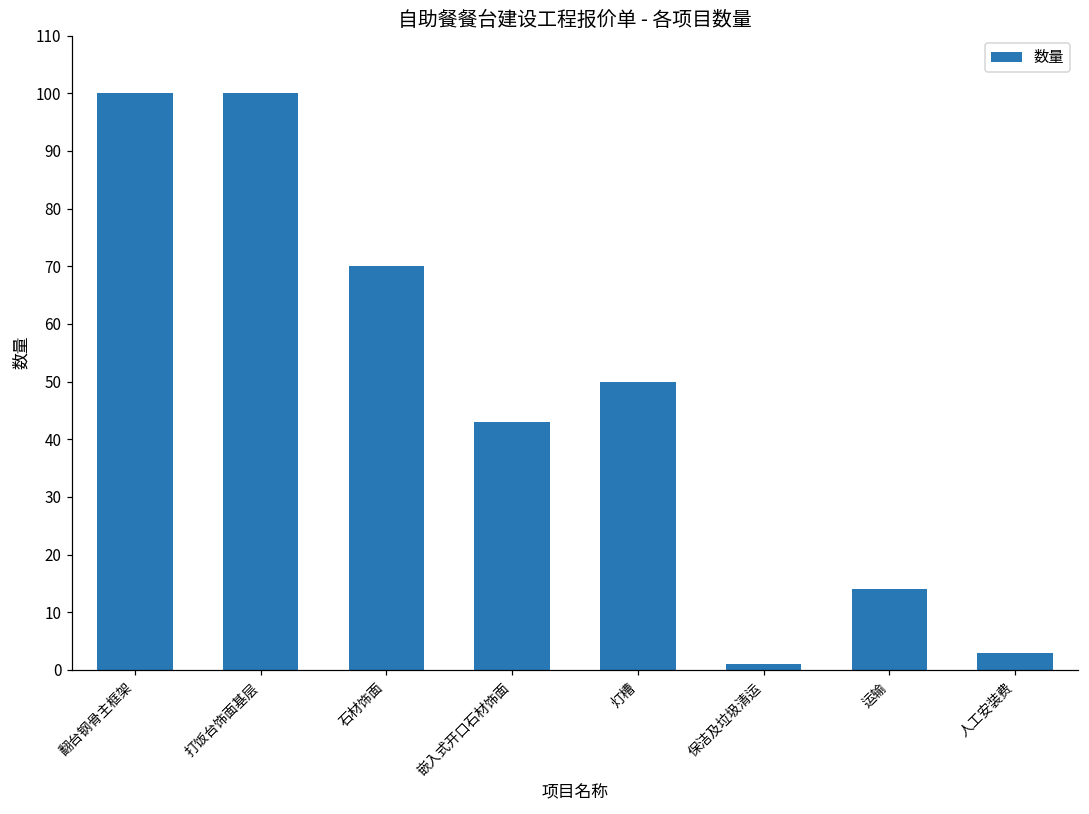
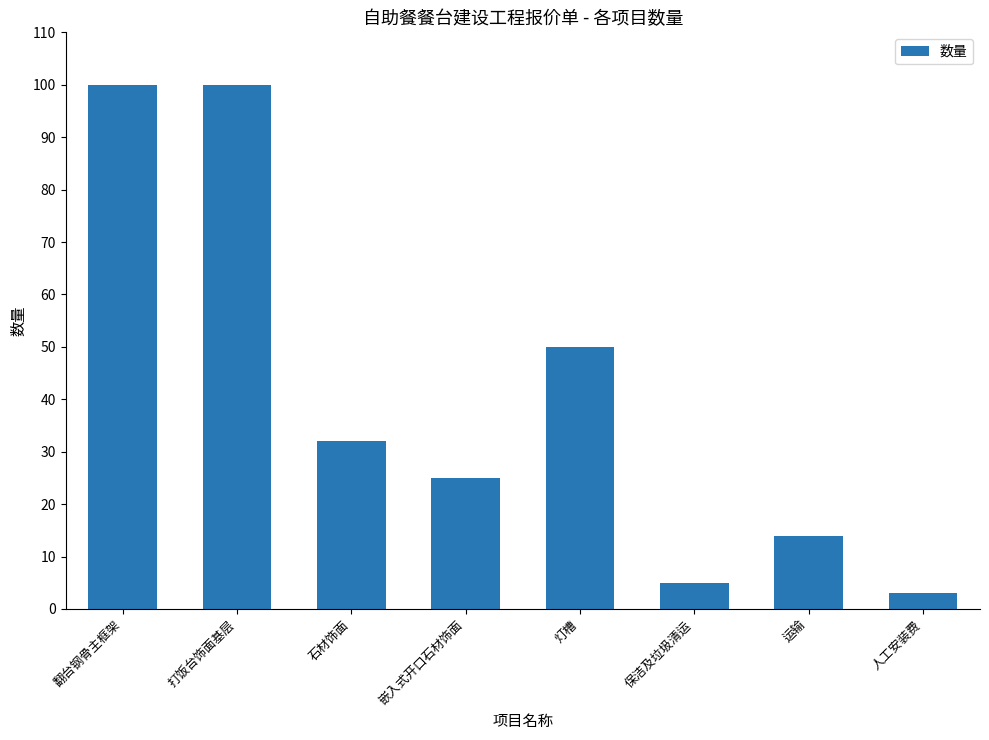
  {
    "翻台钢骨主框架": 100,
    "打饭台饰面基层": 100,
-   "石材饰面": 70,
-   "嵌入式开口石材饰面": 43,
+   "石材饰面": 32,
+   "嵌入式开口石材饰面": 25,
    "灯槽": 50,
-   "保洁及垃圾清运": 1,
+   "保洁及垃圾清运": 5,
    "运输": 14,
    "人工安装费": 3
  }
